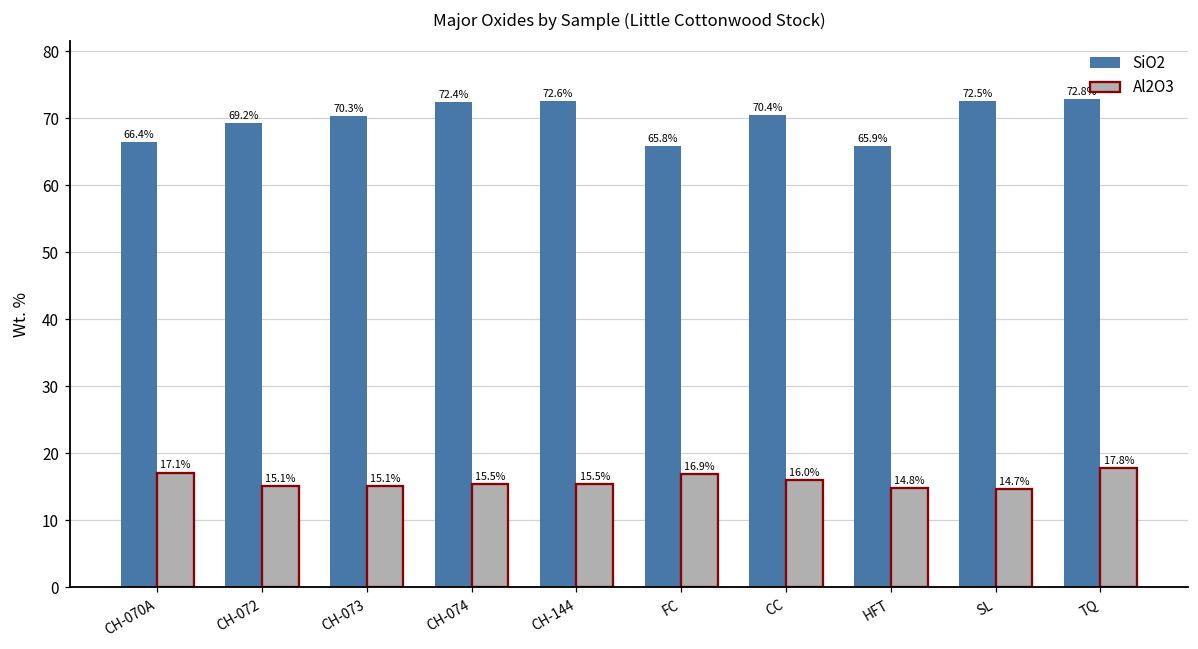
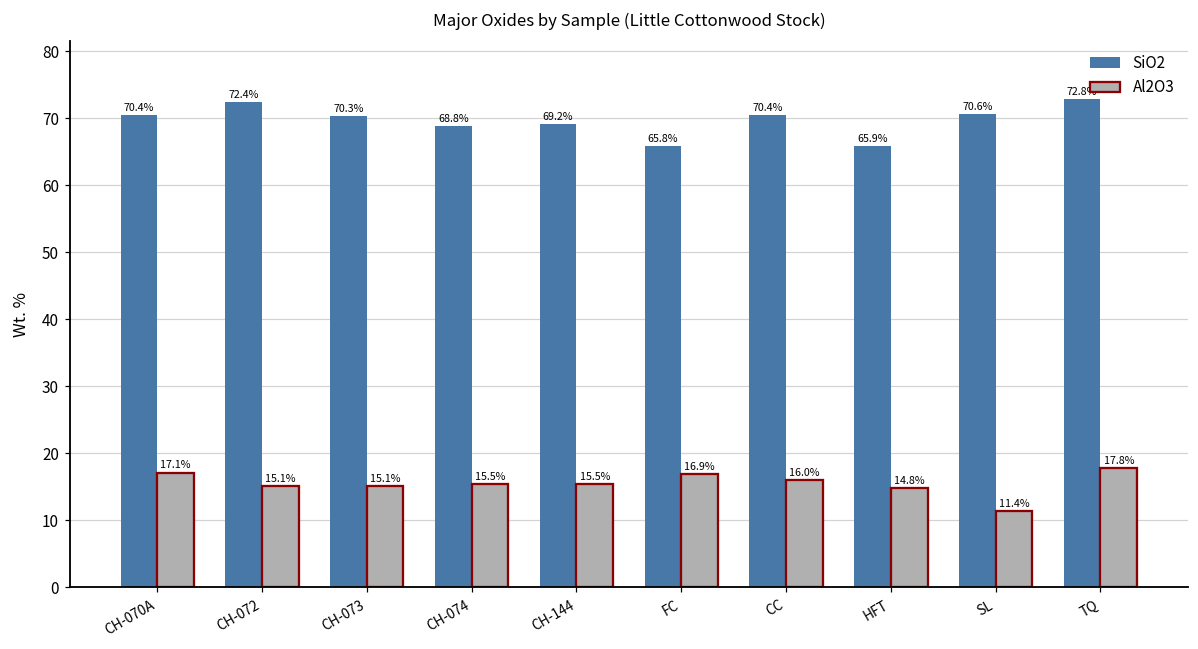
  {
    "SiO2": {
-     "CH-070A": "66.4%",
-     "CH-072": "69.2%",
+     "CH-070A": "70.4%",
+     "CH-072": "72.4%",
      "CH-073": "70.3%",
-     "CH-074": "72.4%",
-     "CH-144": "72.6%",
+     "CH-074": "68.8%",
+     "CH-144": "69.2%",
      "FC": "65.8%",
      "CC": "70.4%",
      "HFT": "65.9%",
-     "SL": "72.5%",
+     "SL": "70.6%",
      "TQ": "72.8%"
    },
    "Al2O3": {
      "CH-070A": "17.1%",
      "CH-072": "15.1%",
      "CH-073": "15.1%",
      "CH-074": "15.5%",
      "CH-144": "15.5%",
      "FC": "16.9%",
      "CC": "16.0%",
      "HFT": "14.8%",
-     "SL": "14.7%",
+     "SL": "11.4%",
      "TQ": "17.8%"
    }
  }
